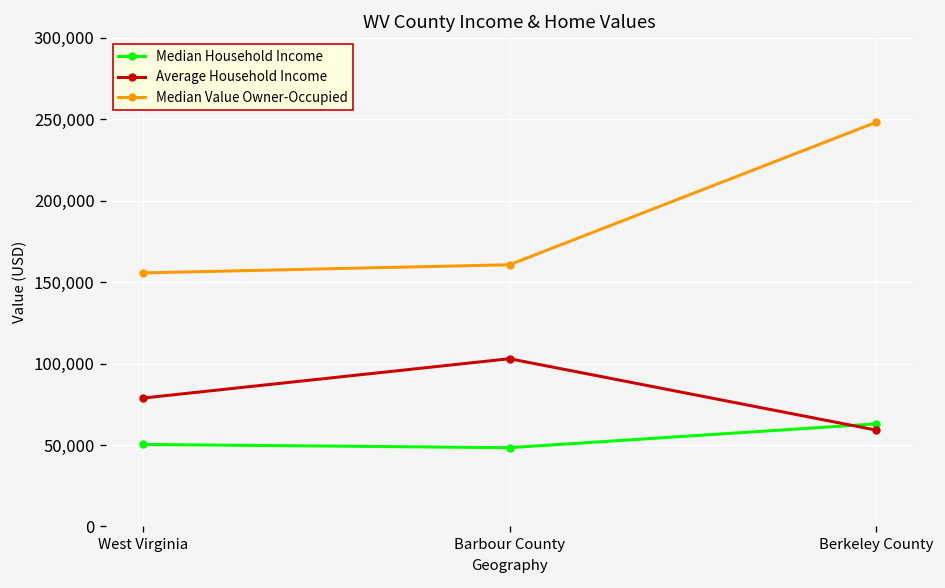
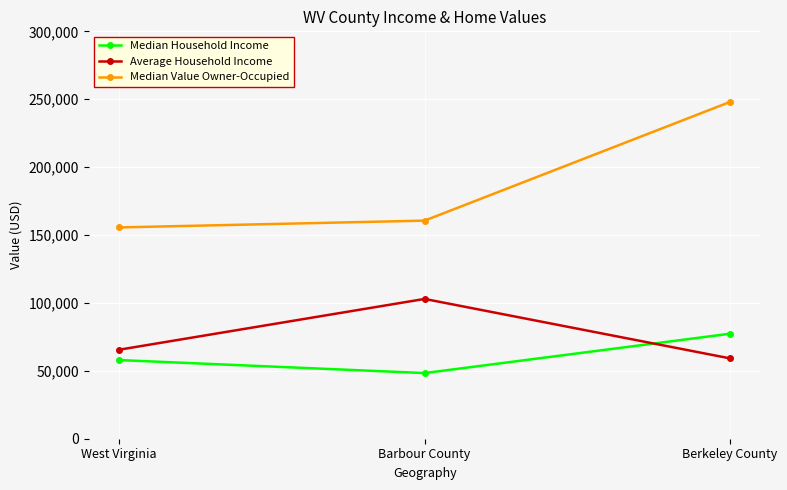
  {
    "Median Household Income": {
-     "West Virginia": "50,000",
+     "West Virginia": "58,000",
      "Barbour County": "48,000",
-     "Berkeley County": "63,000"
+     "Berkeley County": "77,000"
    },
    "Average Household Income": {
-     "West Virginia": "79,000",
+     "West Virginia": "66,000",
      "Barbour County": "103,000",
      "Berkeley County": "59,000"
    },
    "Median Value Owner-Occupied": {
      "West Virginia": "156,000",
      "Barbour County": "161,000",
      "Berkeley County": "248,000"
    }
  }
